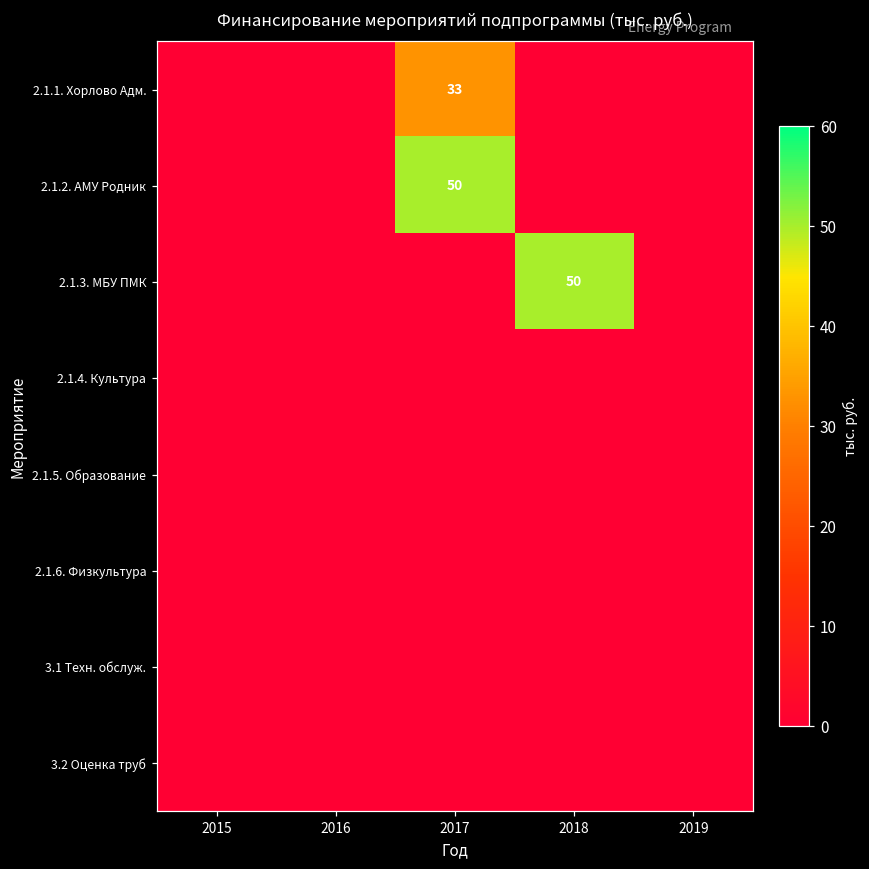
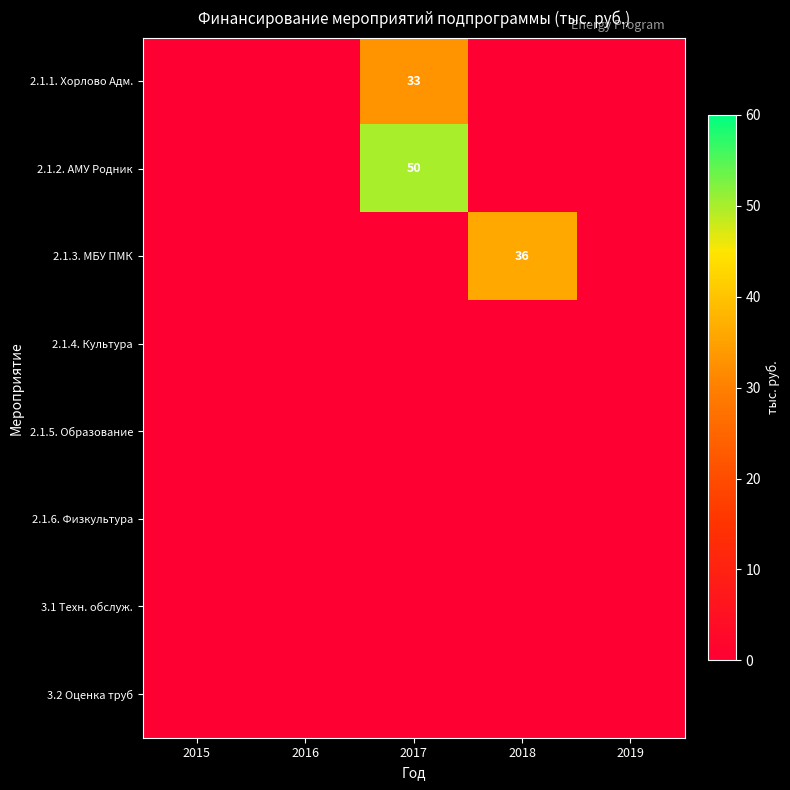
  {
    "2.1.1. Хорлово Адм.": {
      "2017": 33
    },
    "2.1.2. АМУ Родник": {
      "2017": 50
    },
    "2.1.3. МБУ ПМК": {
-     "2018": 50
+     "2018": 36
    }
  }
